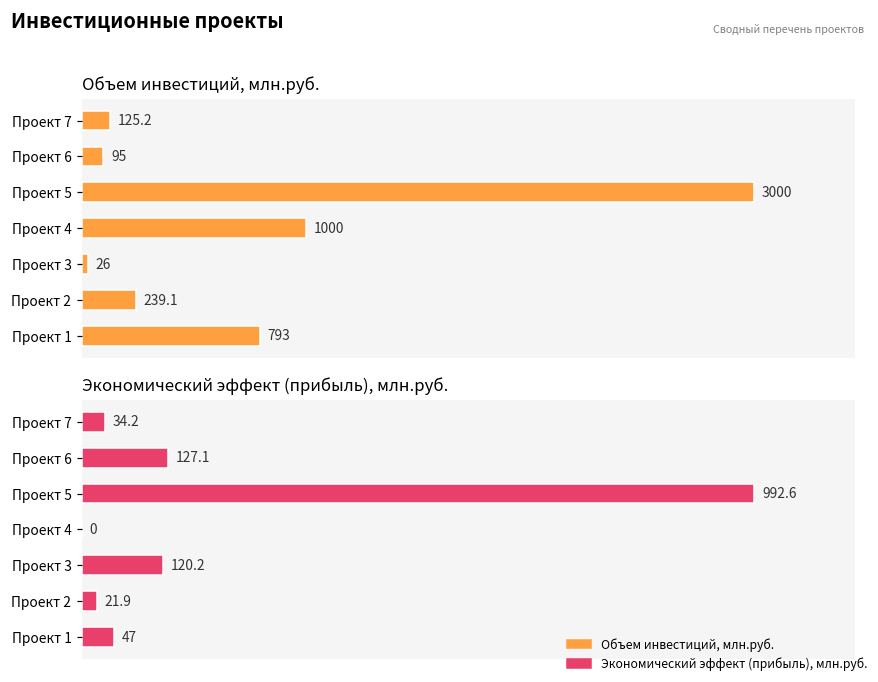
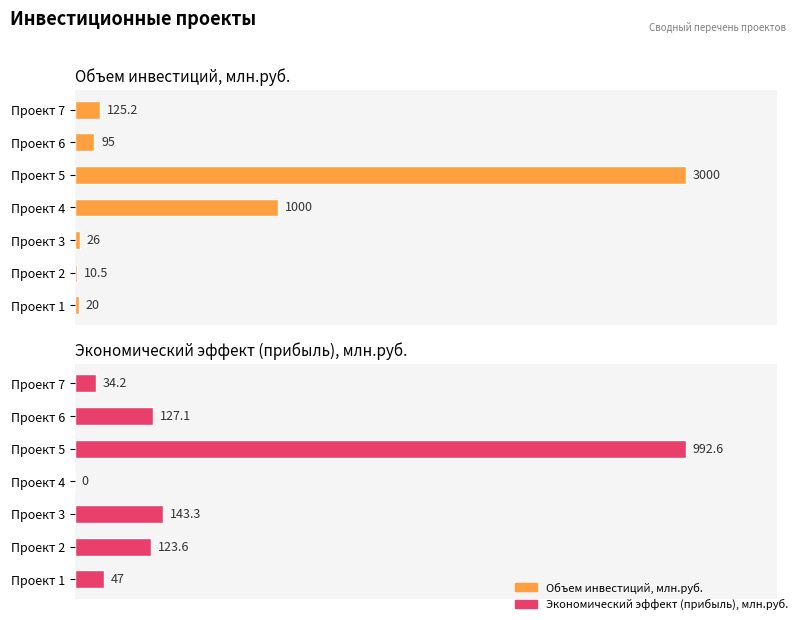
  {
    "Объем инвестиций, млн.руб.": {
      "Проект 7": 125.2,
      "Проект 6": 95,
      "Проект 5": 3000,
      "Проект 4": 1000,
      "Проект 3": 26,
-     "Проект 2": 239.1,
-     "Проект 1": 793
+     "Проект 2": 10.5,
+     "Проект 1": 20
    },
    "Экономический эффект (прибыль), млн.руб.": {
      "Проект 7": 34.2,
      "Проект 6": 127.1,
      "Проект 5": 992.6,
      "Проект 4": 0,
-     "Проект 3": 120.2,
-     "Проект 2": 21.9,
+     "Проект 3": 143.3,
+     "Проект 2": 123.6,
      "Проект 1": 47
    }
  }
